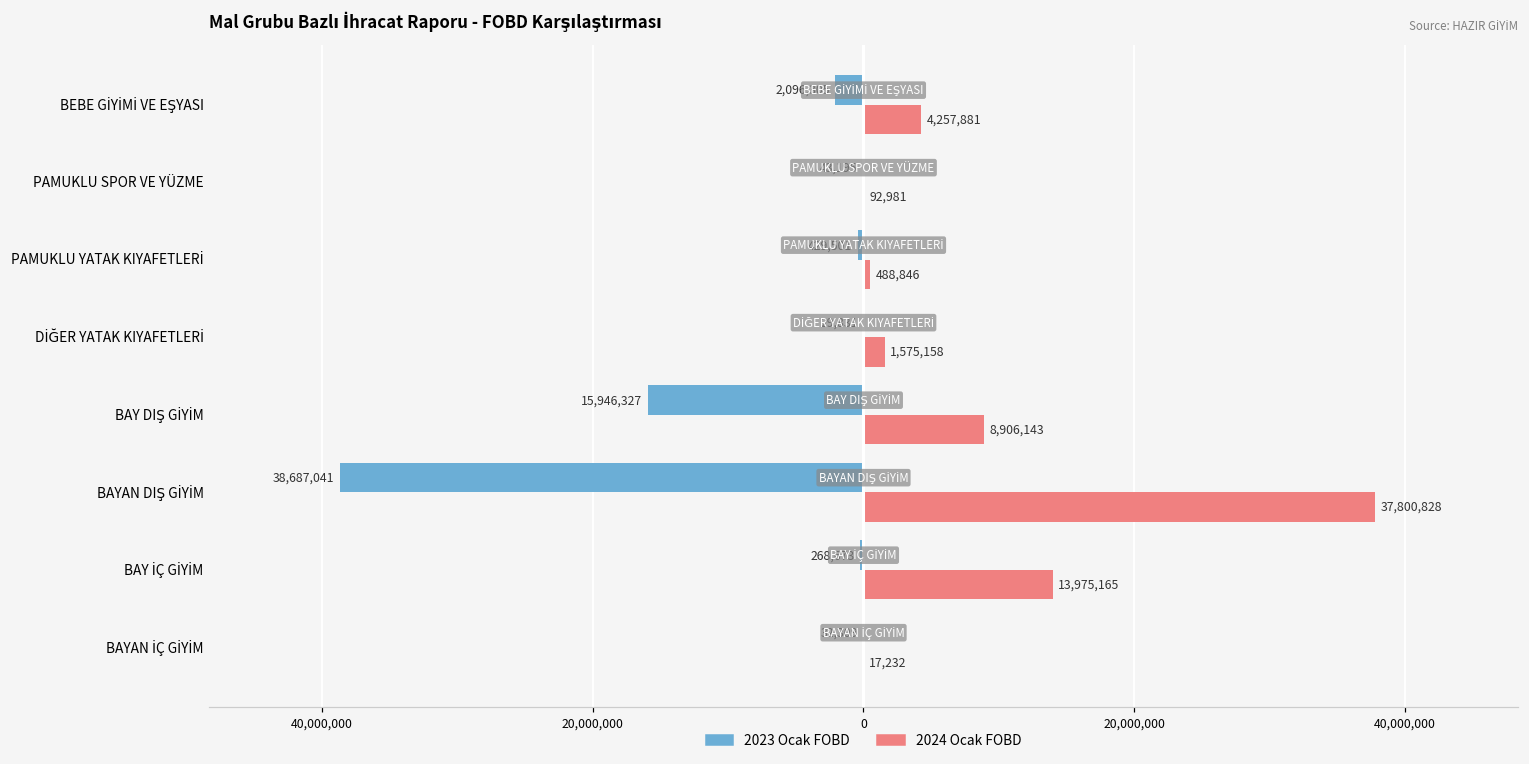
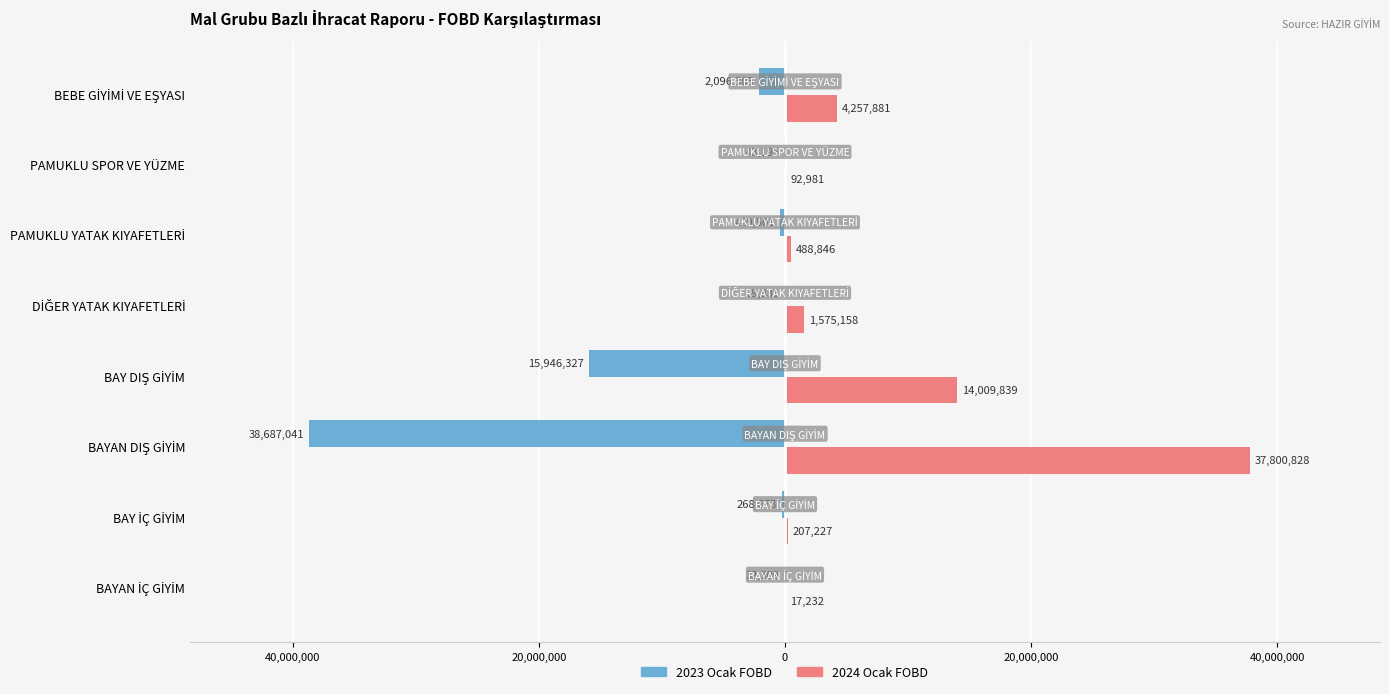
  {
    "2024 Ocak FOBD": {
      "BEBE GİYİMİ VE EŞYASI": "4,257,881",
      "PAMUKLU SPOR VE YÜZME": "92,981",
      "PAMUKLU YATAK KIYAFETLERİ": "488,846",
      "DİĞER YATAK KIYAFETLERİ": "1,575,158",
-     "BAY DIŞ GİYİM": "8,906,143",
+     "BAY DIŞ GİYİM": "14,009,839",
      "BAYAN DIŞ GİYİM": "37,800,828",
-     "BAY İÇ GİYİM": "13,975,165",
+     "BAY İÇ GİYİM": "207,227",
      "BAYAN İÇ GİYİM": "17,232"
    }
  }
